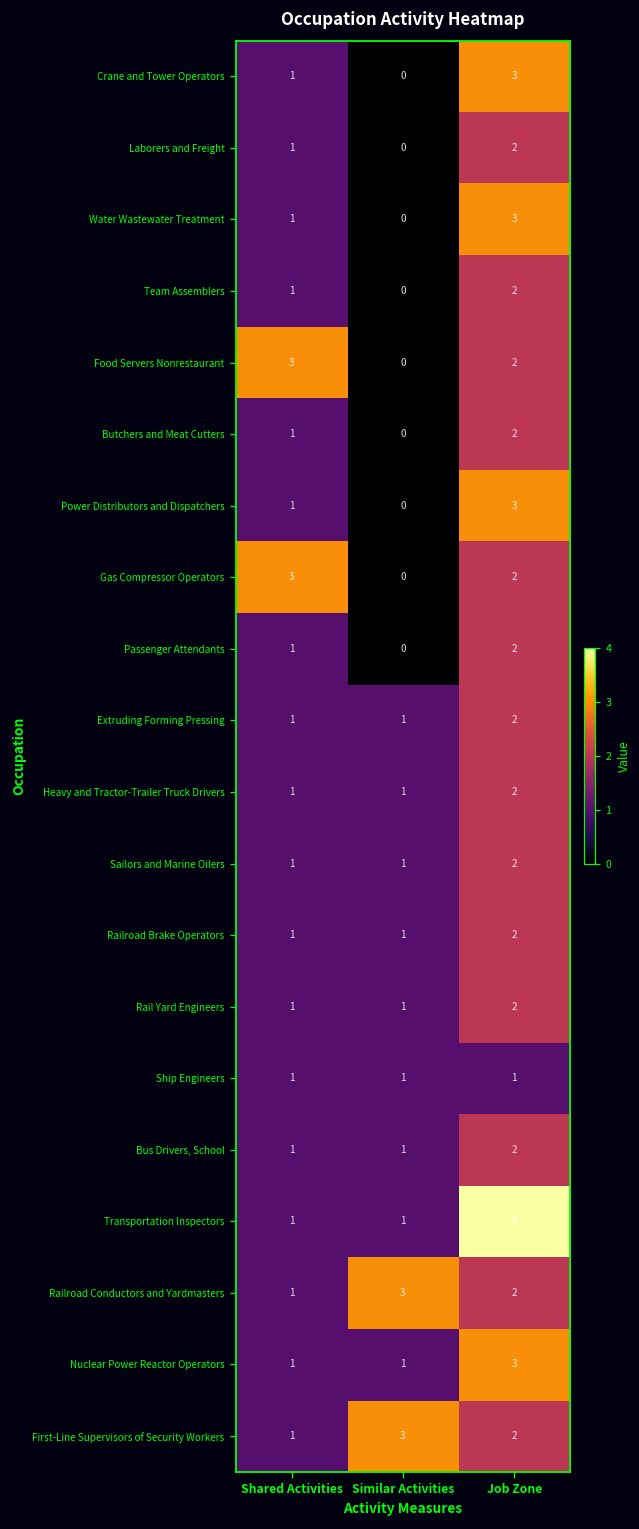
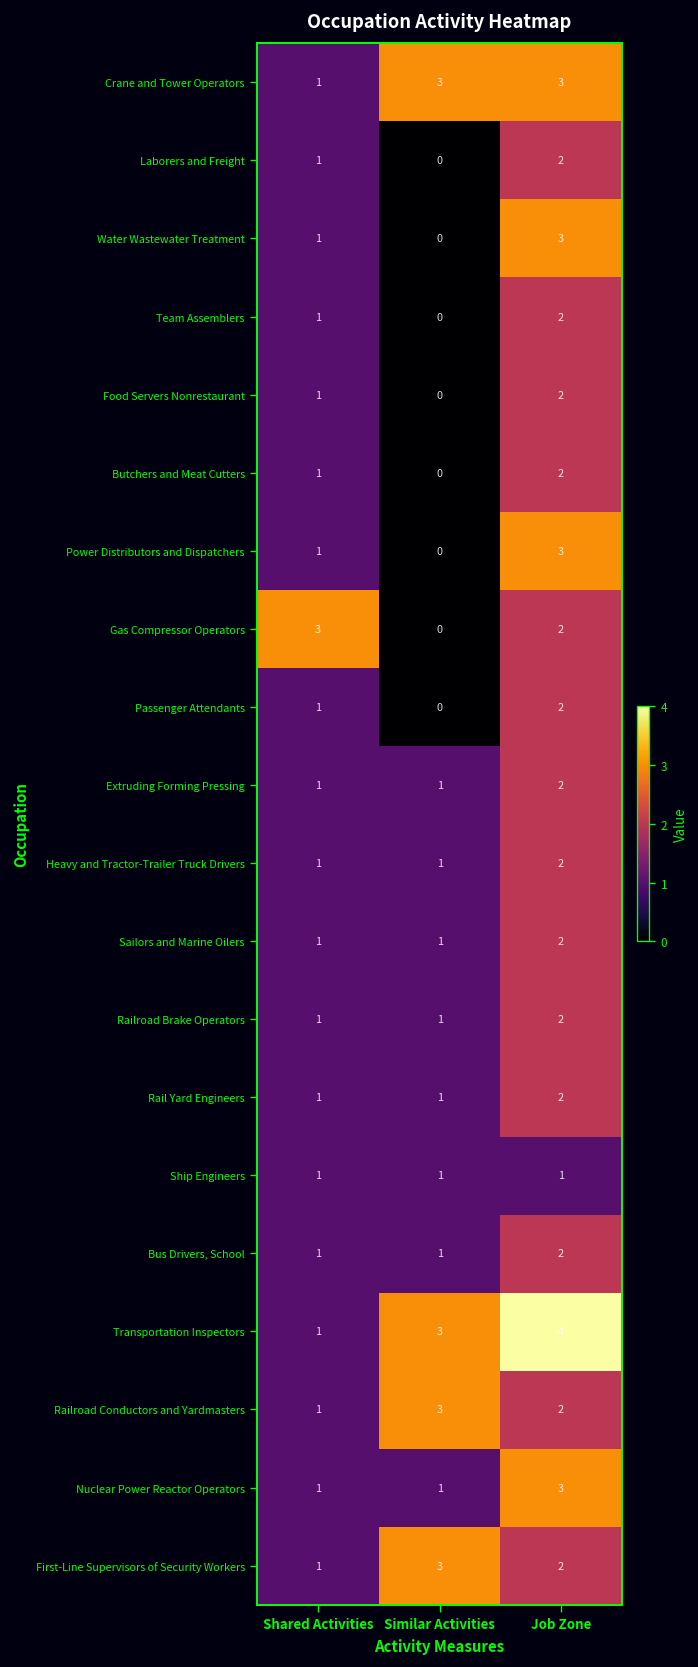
  {
    "Crane and Tower Operators": {
      "Shared Activities": 1,
-     "Similar Activities": 0,
+     "Similar Activities": 3,
      "Job Zone": 3
    },
    "Laborers and Freight": {
      "Shared Activities": 1,
      "Similar Activities": 0,
      "Job Zone": 2
    },
    "Water Wastewater Treatment": {
      "Shared Activities": 1,
      "Similar Activities": 0,
      "Job Zone": 3
    },
    "Team Assemblers": {
      "Shared Activities": 1,
      "Similar Activities": 0,
      "Job Zone": 2
    },
    "Food Servers Nonrestaurant": {
-     "Shared Activities": 3,
+     "Shared Activities": 1,
      "Similar Activities": 0,
      "Job Zone": 2
    },
    "Butchers and Meat Cutters": {
      "Shared Activities": 1,
      "Similar Activities": 0,
      "Job Zone": 2
    },
    "Power Distributors and Dispatchers": {
      "Shared Activities": 1,
      "Similar Activities": 0,
      "Job Zone": 3
    },
    "Gas Compressor Operators": {
      "Shared Activities": 3,
      "Similar Activities": 0,
      "Job Zone": 2
    },
    "Passenger Attendants": {
      "Shared Activities": 1,
      "Similar Activities": 0,
      "Job Zone": 2
    },
    "Extruding Forming Pressing": {
      "Shared Activities": 1,
      "Similar Activities": 1,
      "Job Zone": 2
    },
    "Heavy and Tractor-Trailer Truck Drivers": {
      "Shared Activities": 1,
      "Similar Activities": 1,
      "Job Zone": 2
    },
    "Sailors and Marine Oilers": {
      "Shared Activities": 1,
      "Similar Activities": 1,
      "Job Zone": 2
    },
    "Railroad Brake Operators": {
      "Shared Activities": 1,
      "Similar Activities": 1,
      "Job Zone": 2
    },
    "Rail Yard Engineers": {
      "Shared Activities": 1,
      "Similar Activities": 1,
      "Job Zone": 2
    },
    "Ship Engineers": {
      "Shared Activities": 1,
      "Similar Activities": 1,
      "Job Zone": 1
    },
    "Bus Drivers, School": {
      "Shared Activities": 1,
      "Similar Activities": 1,
      "Job Zone": 2
    },
    "Transportation Inspectors": {
      "Shared Activities": 1,
-     "Similar Activities": 1,
+     "Similar Activities": 3,
      "Job Zone": 4
    },
    "Railroad Conductors and Yardmasters": {
      "Shared Activities": 1,
      "Similar Activities": 3,
      "Job Zone": 2
    },
    "Nuclear Power Reactor Operators": {
      "Shared Activities": 1,
      "Similar Activities": 1,
      "Job Zone": 3
    },
    "First-Line Supervisors of Security Workers": {
      "Shared Activities": 1,
      "Similar Activities": 3,
      "Job Zone": 2
    }
  }
